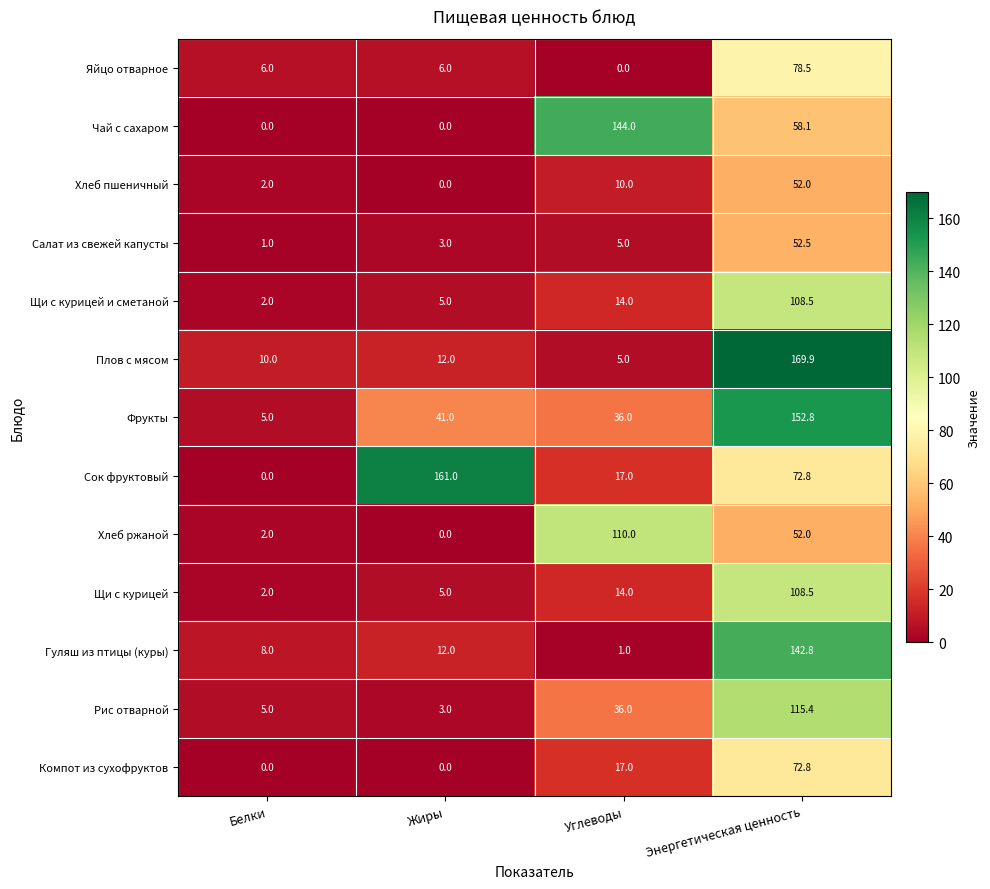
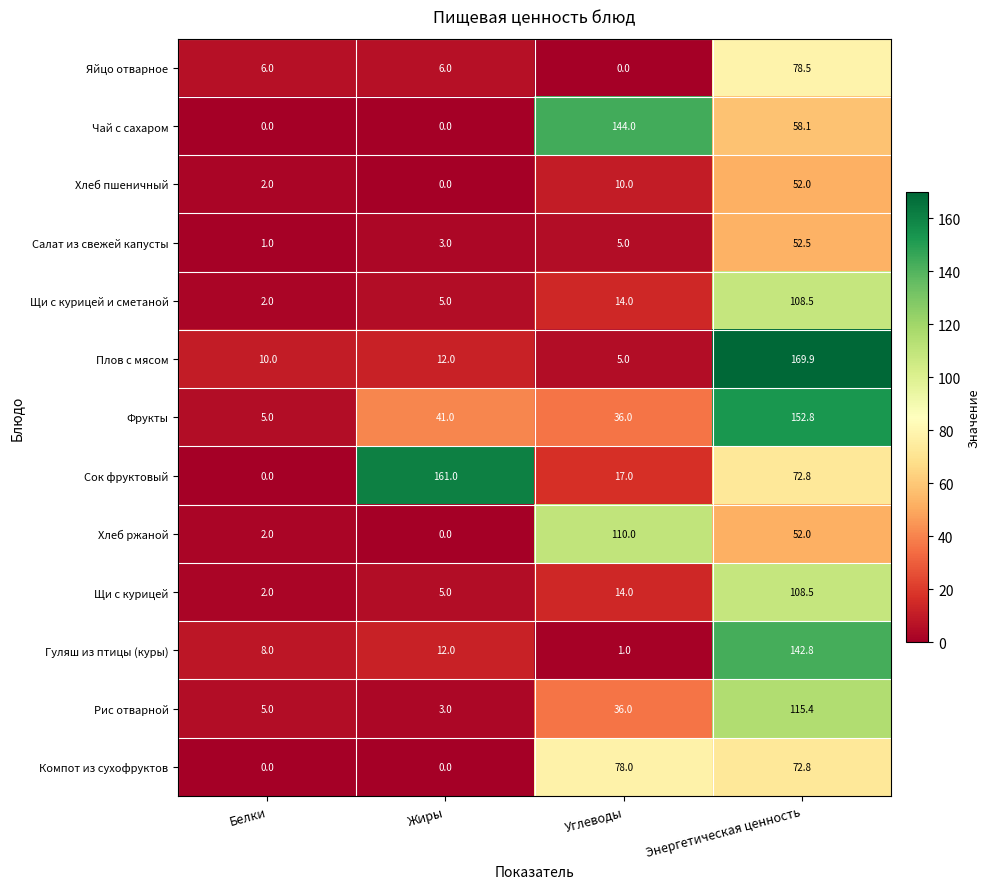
  {
    "Яйцо отварное": {
      "Белки": 6.0,
      "Жиры": 6.0,
      "Углеводы": 0.0,
      "Энергетическая ценность": 78.5
    },
    "Чай с сахаром": {
      "Белки": 0.0,
      "Жиры": 0.0,
      "Углеводы": 144.0,
      "Энергетическая ценность": 58.1
    },
    "Хлеб пшеничный": {
      "Белки": 2.0,
      "Жиры": 0.0,
      "Углеводы": 10.0,
      "Энергетическая ценность": 52.0
    },
    "Салат из свежей капусты": {
      "Белки": 1.0,
      "Жиры": 3.0,
      "Углеводы": 5.0,
      "Энергетическая ценность": 52.5
    },
    "Щи с курицей и сметаной": {
      "Белки": 2.0,
      "Жиры": 5.0,
      "Углеводы": 14.0,
      "Энергетическая ценность": 108.5
    },
    "Плов с мясом": {
      "Белки": 10.0,
      "Жиры": 12.0,
      "Углеводы": 5.0,
      "Энергетическая ценность": 169.9
    },
    "Фрукты": {
      "Белки": 5.0,
      "Жиры": 41.0,
      "Углеводы": 36.0,
      "Энергетическая ценность": 152.8
    },
    "Сок фруктовый": {
      "Белки": 0.0,
      "Жиры": 161.0,
      "Углеводы": 17.0,
      "Энергетическая ценность": 72.8
    },
    "Хлеб ржаной": {
      "Белки": 2.0,
      "Жиры": 0.0,
      "Углеводы": 110.0,
      "Энергетическая ценность": 52.0
    },
    "Щи с курицей": {
      "Белки": 2.0,
      "Жиры": 5.0,
      "Углеводы": 14.0,
      "Энергетическая ценность": 108.5
    },
    "Гуляш из птицы (куры)": {
      "Белки": 8.0,
      "Жиры": 12.0,
      "Углеводы": 1.0,
      "Энергетическая ценность": 142.8
    },
    "Рис отварной": {
      "Белки": 5.0,
      "Жиры": 3.0,
      "Углеводы": 36.0,
      "Энергетическая ценность": 115.4
    },
    "Компот из сухофруктов": {
      "Белки": 0.0,
      "Жиры": 0.0,
-     "Углеводы": 17.0,
+     "Углеводы": 78.0,
      "Энергетическая ценность": 72.8
    }
  }
